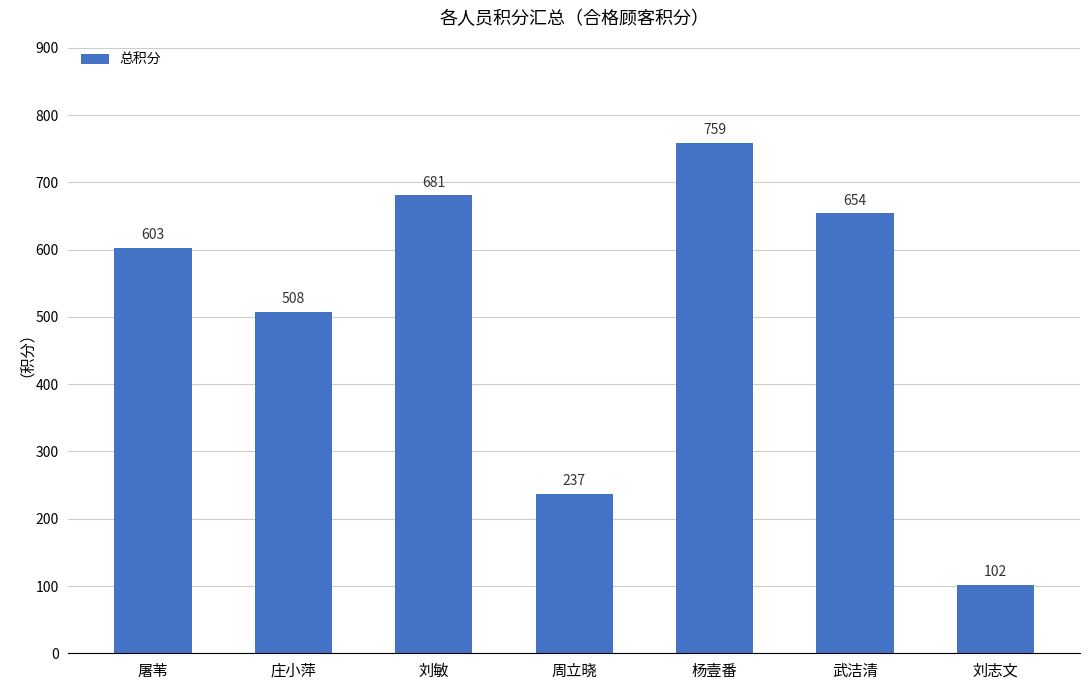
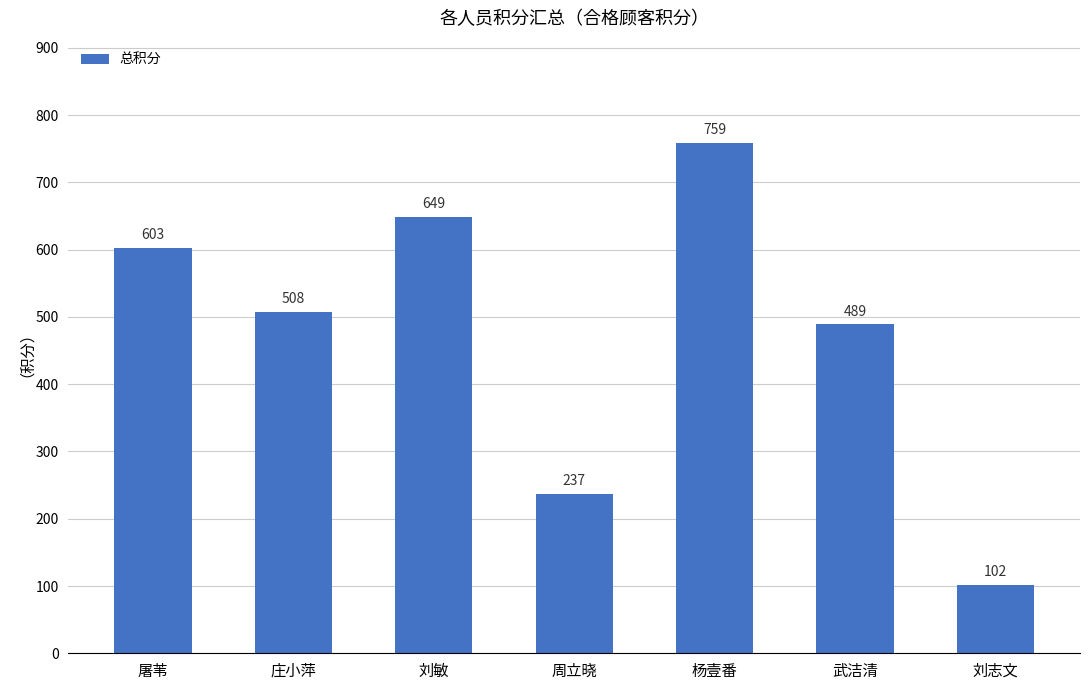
  {
    "屠苇": 603,
    "庄小萍": 508,
-   "刘敏": 681,
+   "刘敏": 649,
    "周立晓": 237,
    "杨壹番": 759,
-   "武洁清": 654,
+   "武洁清": 489,
    "刘志文": 102
  }
